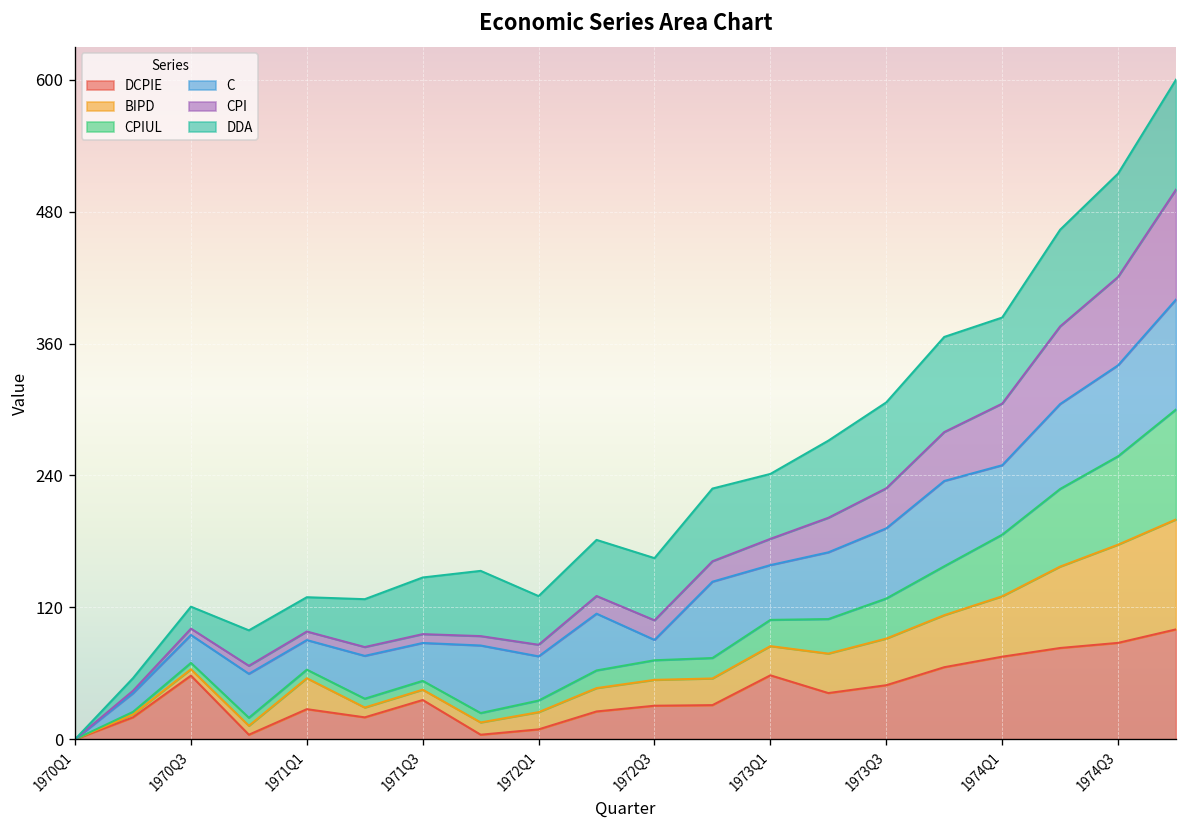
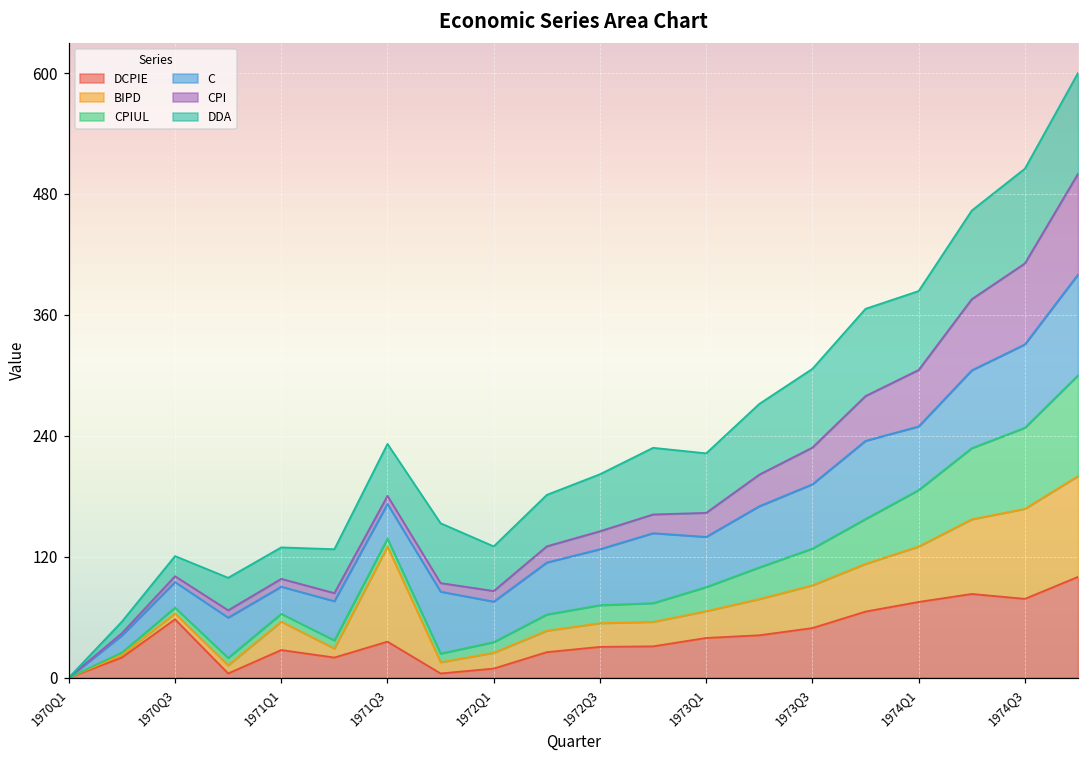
  {
    "DCPIE": {
      "1970Q3": 60,
      "1971Q1": 30,
      "1971Q3": 40,
      "1972Q1": 10,
      "1972Q3": 30,
-     "1973Q1": 60,
+     "1973Q1": 40,
      "1973Q3": 50,
      "1974Q1": 80,
-     "1974Q3": 90
+     "1974Q3": 80
    },
    "BIPD": {
      "1970Q3": 10,
      "1971Q1": 30,
-     "1971Q3": 10,
+     "1971Q3": 90,
      "1972Q1": 20,
      "1972Q3": 20,
      "1973Q1": 30,
      "1973Q3": 40,
      "1974Q1": 50,
      "1974Q3": 90
    },
    "C": {
      "1970Q3": 30,
      "1971Q1": 30,
      "1971Q3": 30,
      "1972Q1": 40,
-     "1972Q3": 20,
+     "1972Q3": 60,
      "1973Q1": 50,
      "1973Q3": 60,
      "1974Q1": 60,
      "1974Q3": 80
    },
    "CPI": {
      "1970Q3": 10,
      "1971Q1": 10,
      "1971Q3": 10,
      "1972Q1": 10,
      "1972Q3": 20,
      "1973Q1": 20,
      "1973Q3": 40,
      "1974Q1": 60,
      "1974Q3": 80
    }
  }
